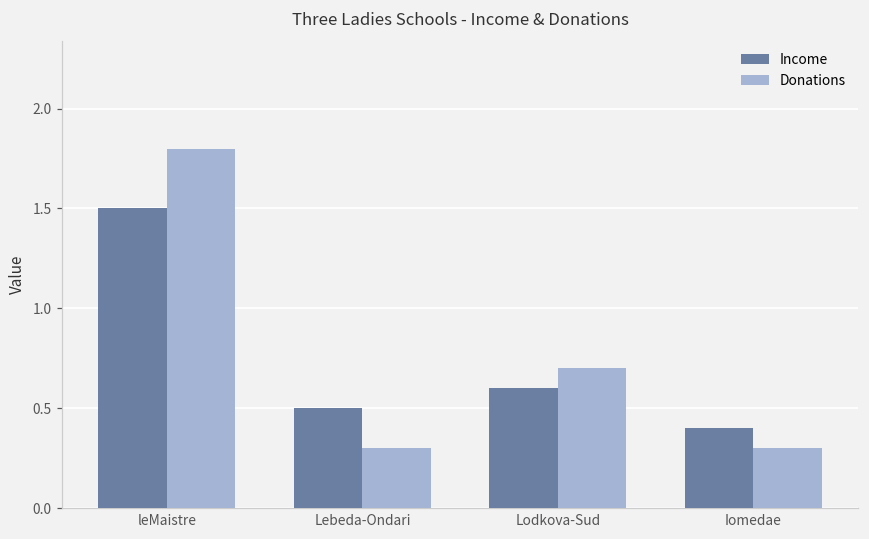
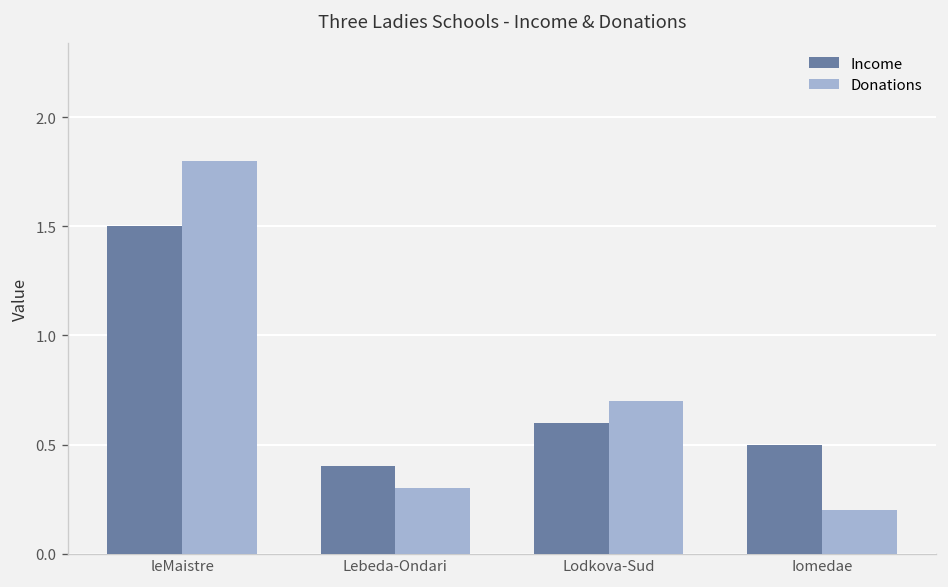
  {
    "Income": {
      "leMaistre": 1.5,
-     "Lebeda-Ondari": 0.5,
+     "Lebeda-Ondari": 0.4,
      "Lodkova-Sud": 0.6,
-     "Iomedae": 0.4
+     "Iomedae": 0.5
    },
    "Donations": {
      "leMaistre": 1.8,
      "Lebeda-Ondari": 0.3,
      "Lodkova-Sud": 0.7,
-     "Iomedae": 0.3
+     "Iomedae": 0.2
    }
  }
